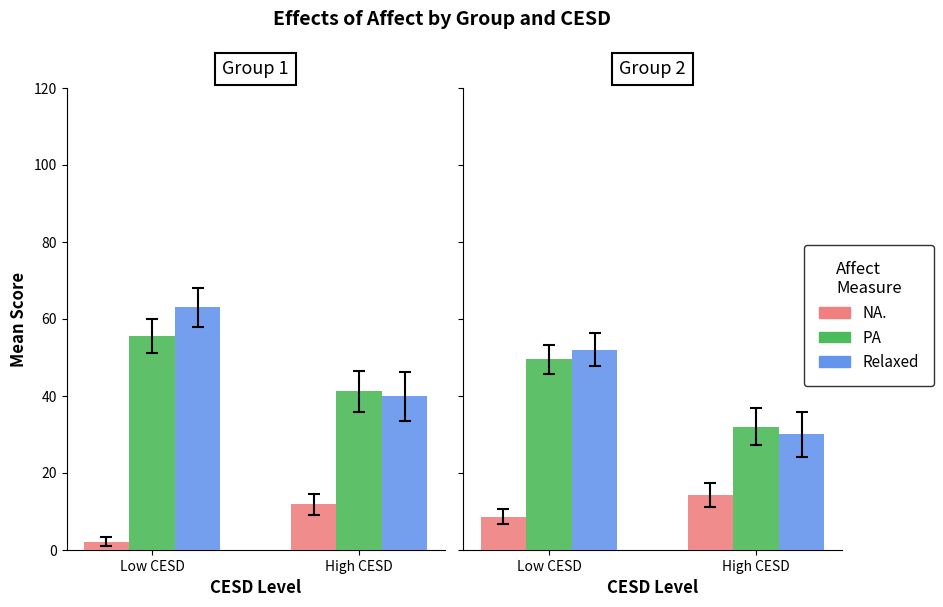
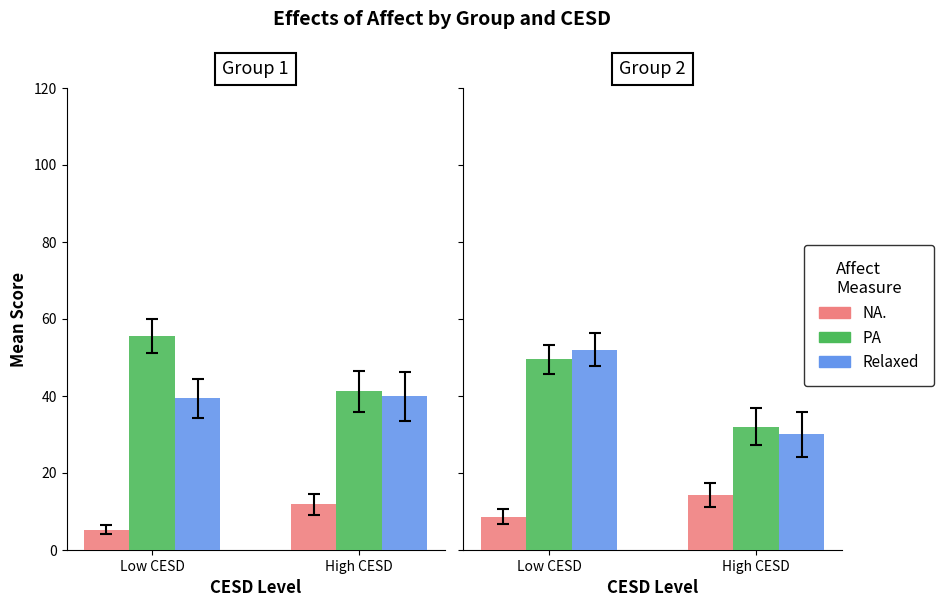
  {
    "Group 1": {
      "NA.": {
-       "Low CESD": 2,
+       "Low CESD": 5,
        "High CESD": 12
      },
      "PA": {
        "Low CESD": 56,
        "High CESD": 41
      },
      "Relaxed": {
-       "Low CESD": 63,
+       "Low CESD": 39,
        "High CESD": 40
      }
    }
  }
